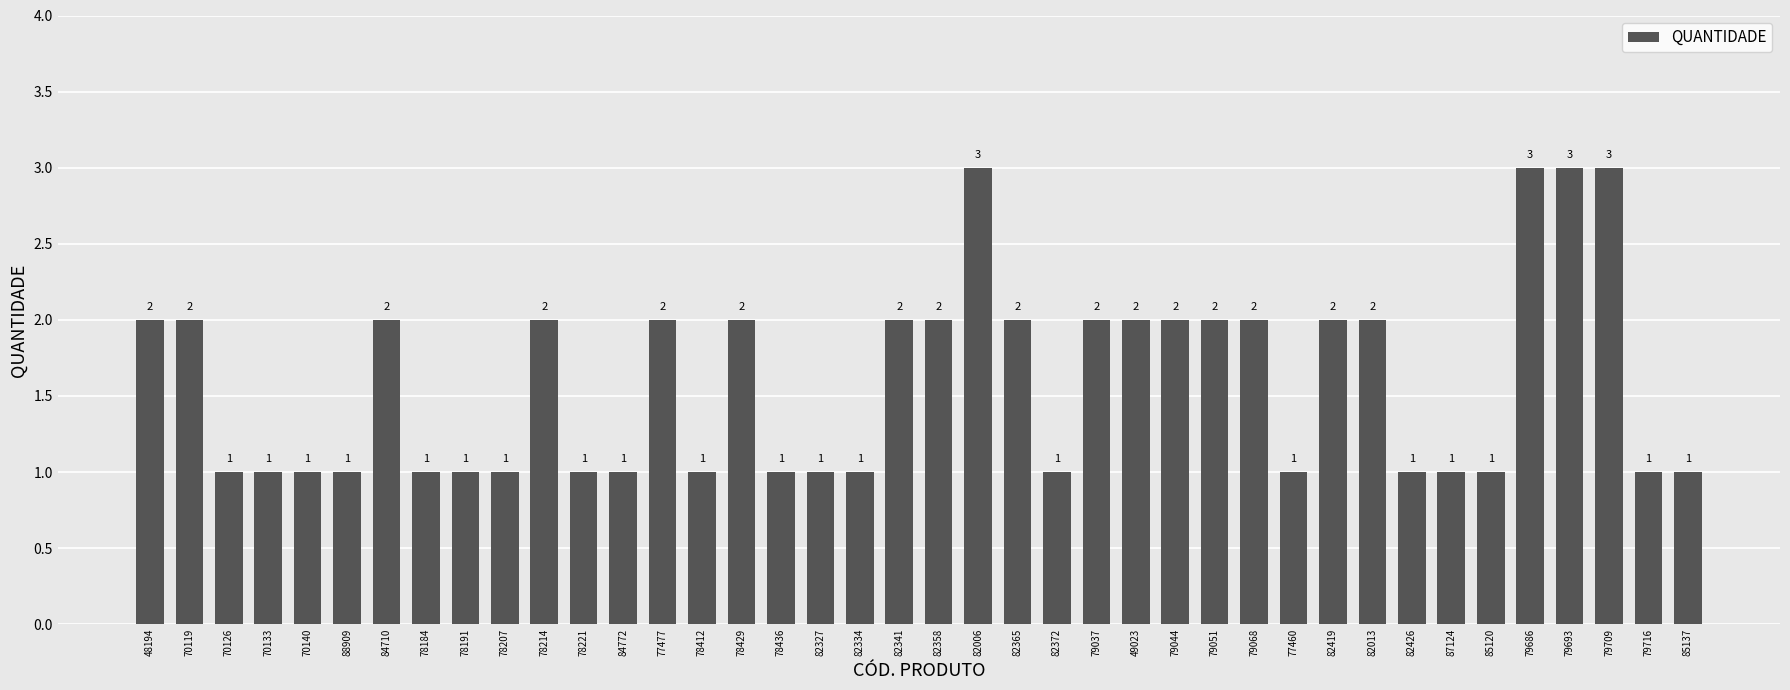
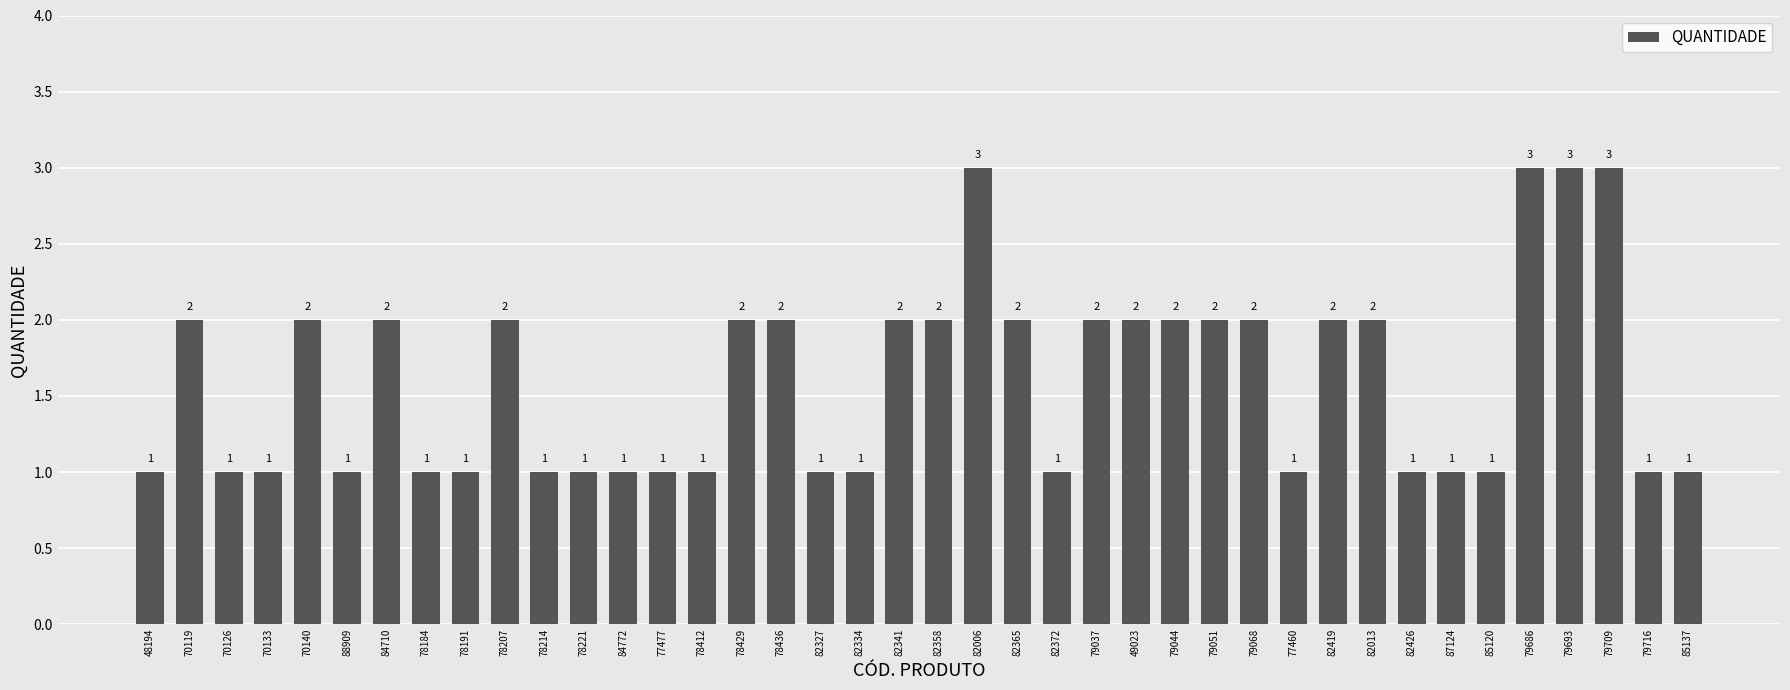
  {
-   "48194": 2,
+   "48194": 1,
    "70119": 2,
    "70126": 1,
    "70133": 1,
-   "70140": 1,
+   "70140": 2,
    "88909": 1,
    "84710": 2,
    "78184": 1,
    "78191": 1,
-   "78207": 1,
-   "78214": 2,
+   "78207": 2,
+   "78214": 1,
    "78221": 1,
    "84772": 1,
-   "77477": 2,
+   "77477": 1,
    "78412": 1,
    "78429": 2,
-   "78436": 1,
+   "78436": 2,
    "82327": 1,
    "82334": 1,
    "82341": 2,
    "82358": 2,
    "82006": 3,
    "82365": 2,
    "82372": 1,
    "79037": 2,
    "49023": 2,
    "79044": 2,
    "79051": 2,
    "79068": 2,
    "77460": 1,
    "82419": 2,
    "82013": 2,
    "82426": 1,
    "87124": 1,
    "85120": 1,
    "79686": 3,
    "79693": 3,
    "79709": 3,
    "79716": 1,
    "85137": 1
  }
